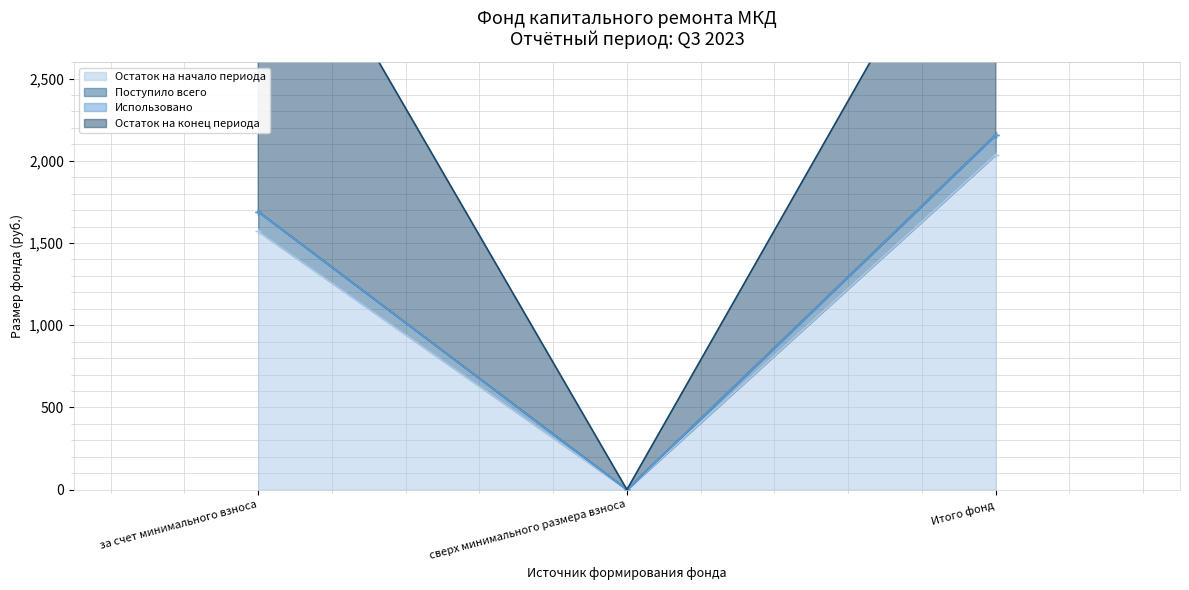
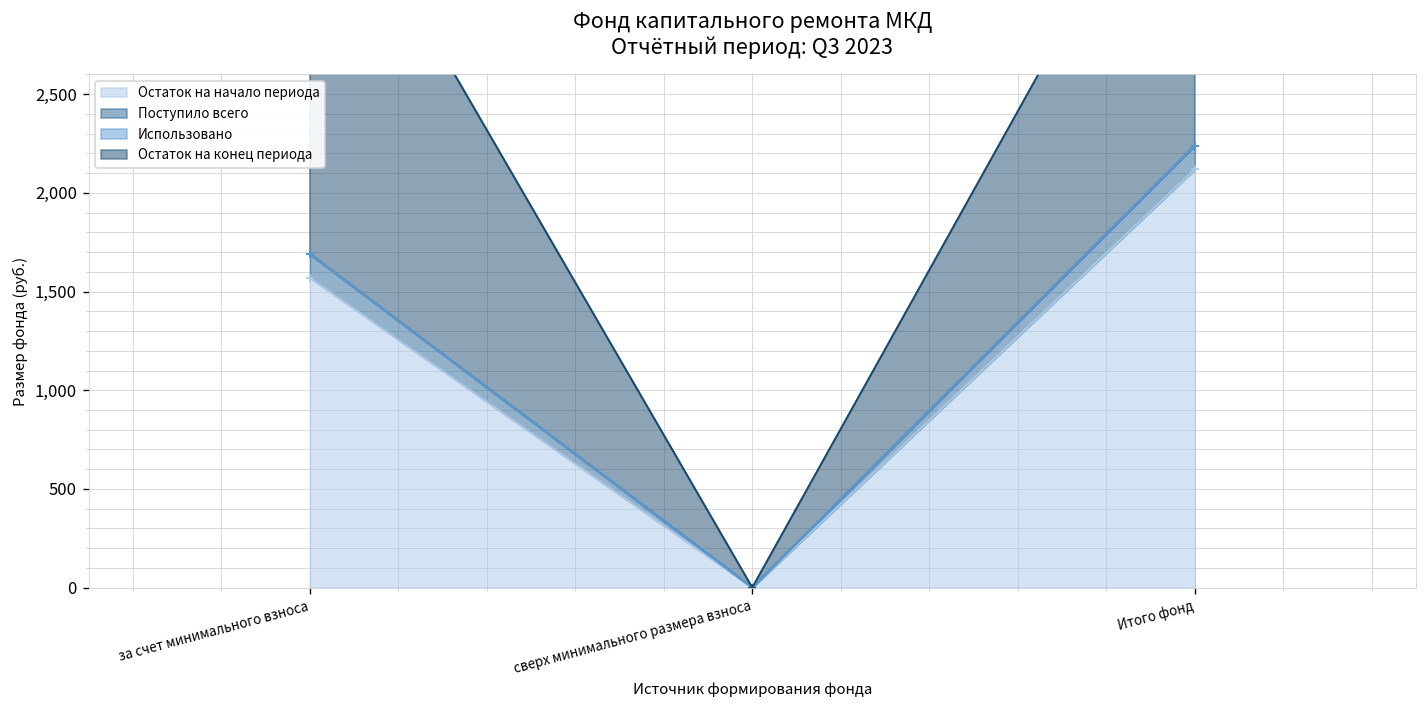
  {
    "Остаток на начало периода": {
      "за счет минимального взноса": "1,570",
-     "Итого фонд": "2,040"
+     "Итого фонд": "2,120"
    }
  }
